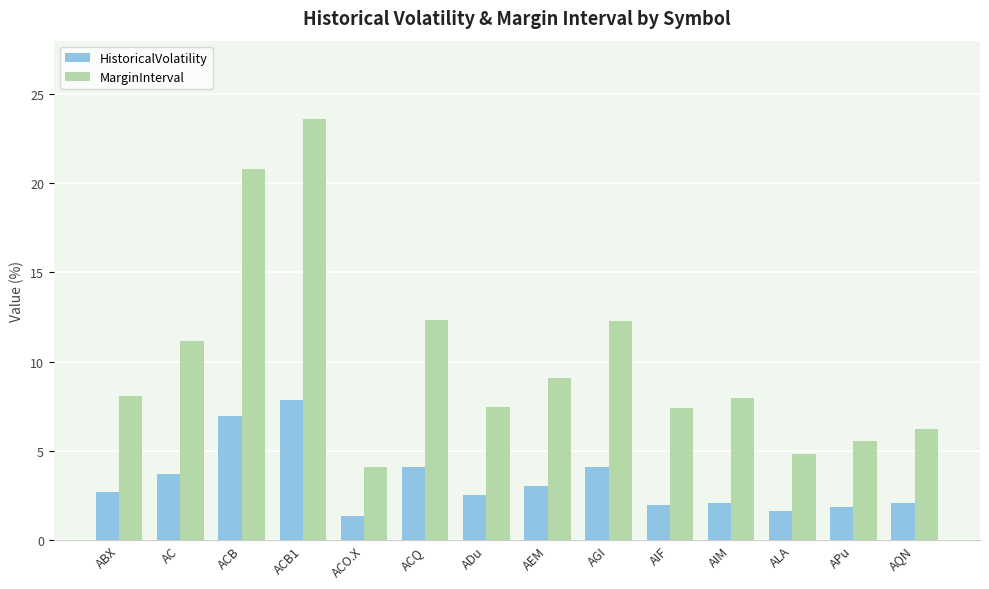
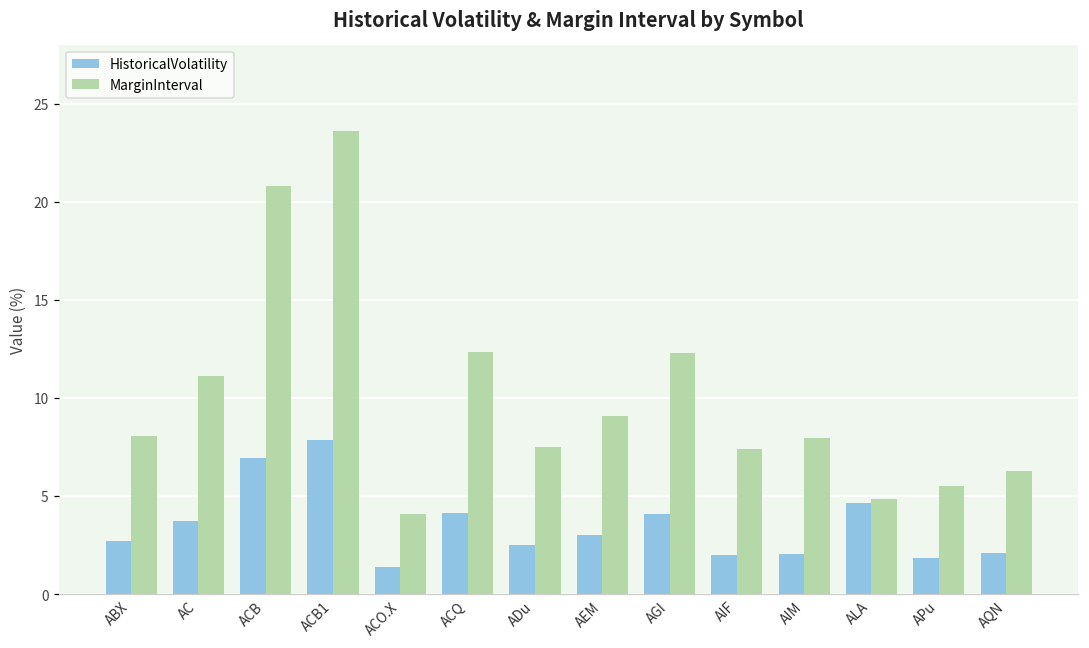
  {
    "HistoricalVolatility": {
      "ABX": 2.7,
      "AC": 3.7,
      "ACB": 6.9,
      "ACB1": 7.9,
      "ACO.X": 1.4,
      "ACQ": 4.1,
      "ADu": 2.5,
      "AEM": 3.0,
      "AGI": 4.1,
      "AIF": 2.0,
      "AIM": 2.0,
-     "ALA": 1.6,
+     "ALA": 4.7,
      "APu": 1.8,
      "AQN": 2.1
    },
    "MarginInterval": {
      "ABX": 8.1,
      "AC": 11.1,
      "ACB": 20.8,
      "ACB1": 23.6,
      "ACO.X": 4.1,
      "ACQ": 12.3,
      "ADu": 7.5,
      "AEM": 9.1,
      "AGI": 12.3,
      "AIF": 7.4,
      "AIM": 8.0,
      "ALA": 4.8,
      "APu": 5.5,
      "AQN": 6.2
    }
  }
